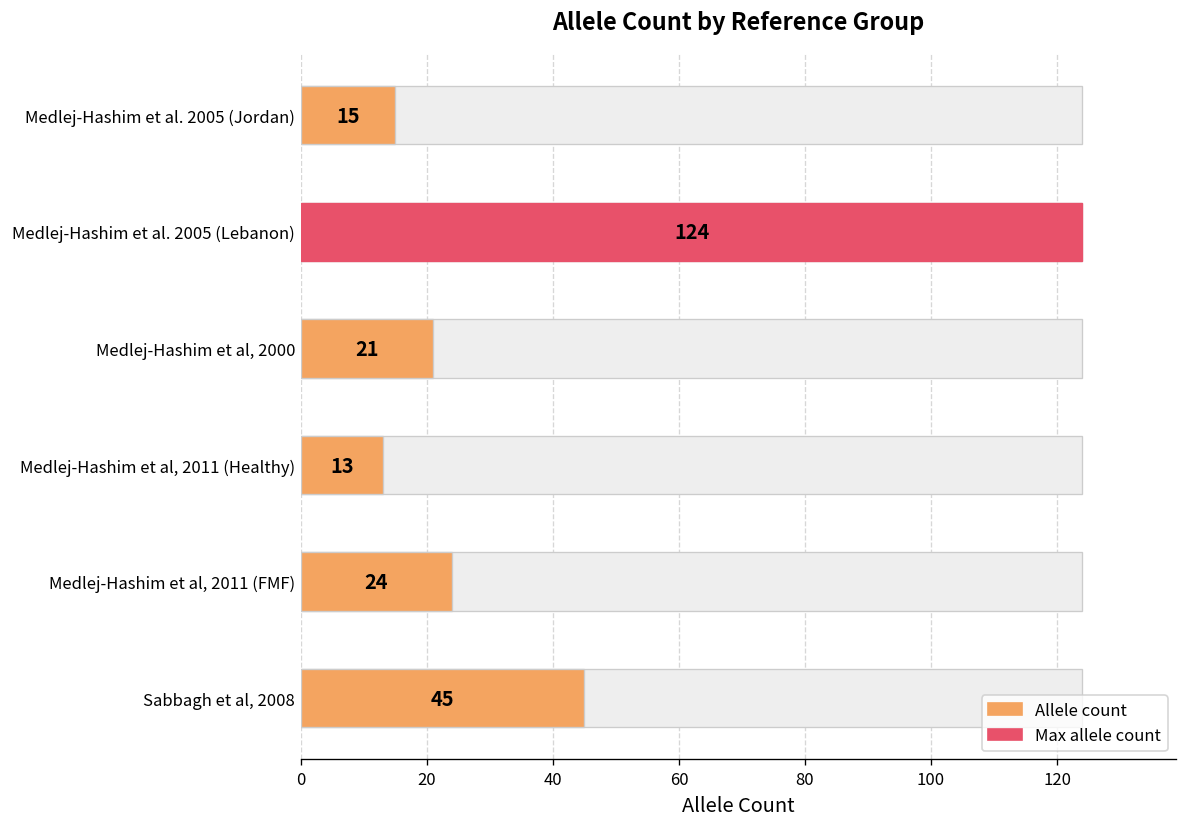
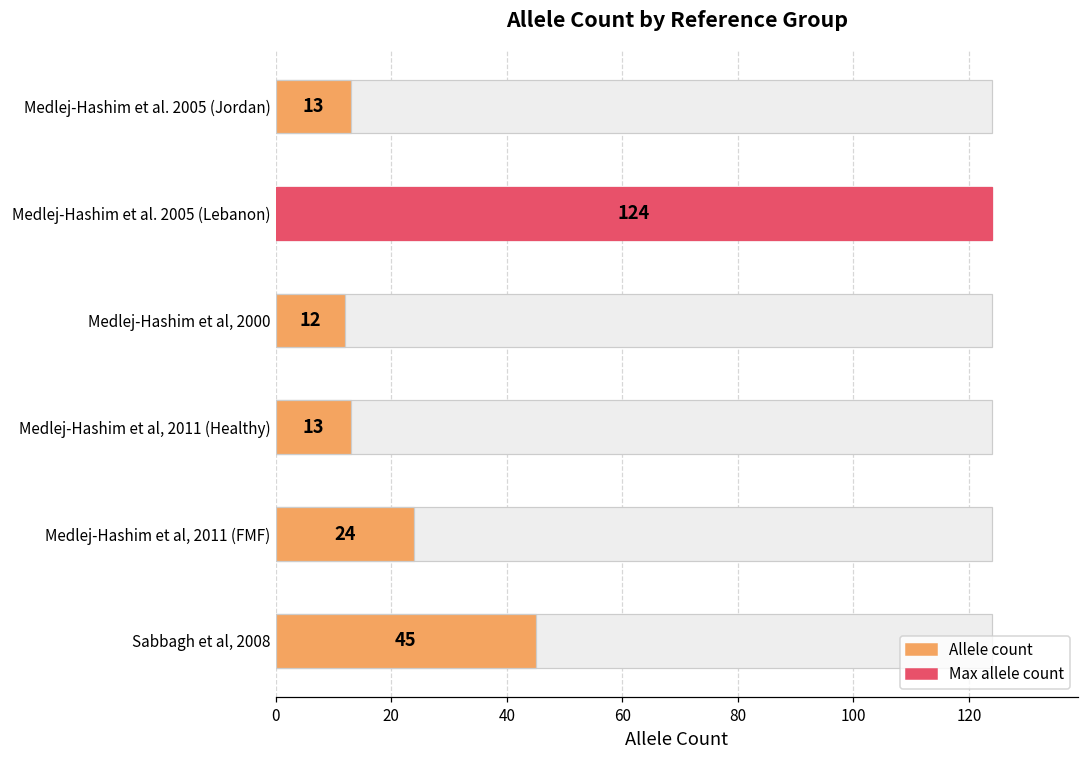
  {
    "Allele count": {
-     "Medlej-Hashim et al. 2005 (Jordan)": 15,
+     "Medlej-Hashim et al. 2005 (Jordan)": 13,
      "Medlej-Hashim et al. 2005 (Lebanon)": 124,
-     "Medlej-Hashim et al, 2000": 21
+     "Medlej-Hashim et al, 2000": 12
    }
  }
